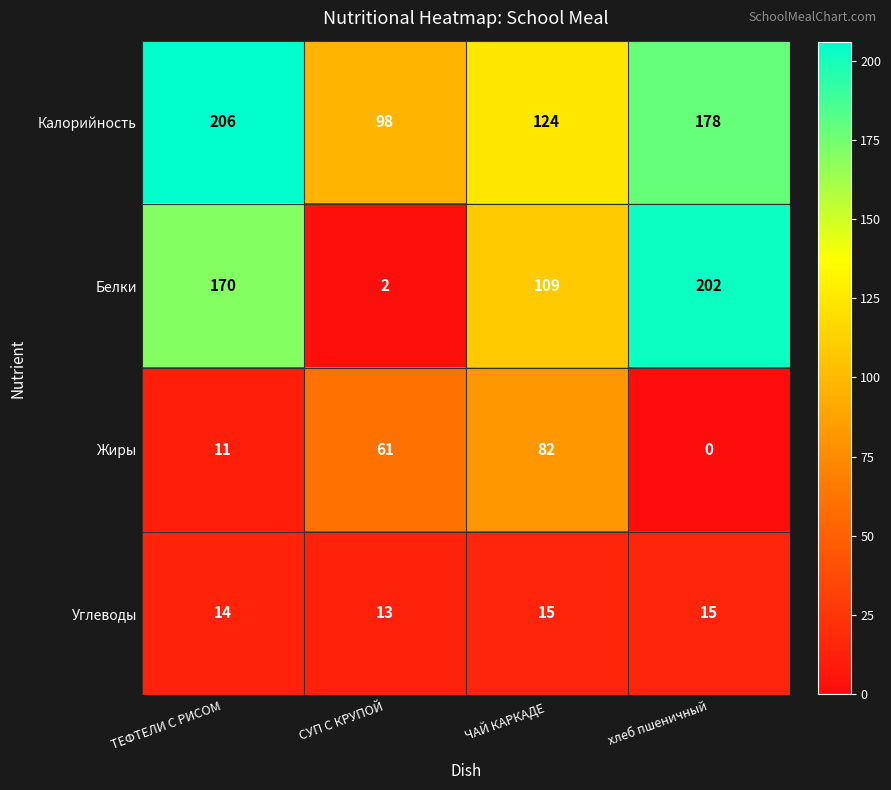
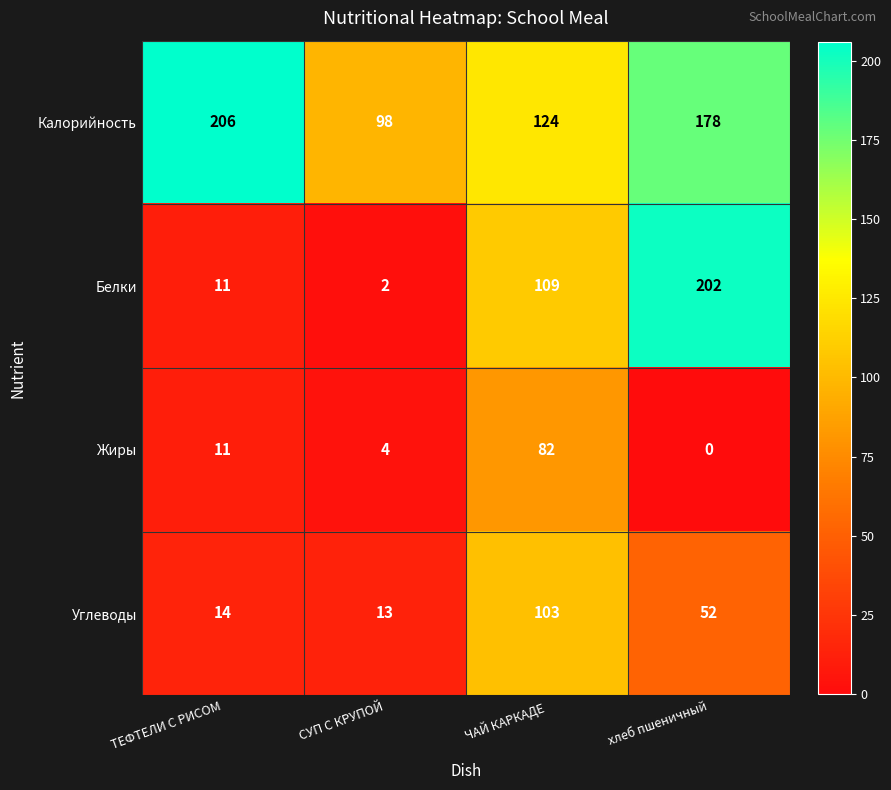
  {
    "Калорийность": {
      "ТЕФТЕЛИ С РИСОМ": 206,
      "СУП С КРУПОЙ": 98,
      "ЧАЙ КАРКАДЕ": 124,
      "хлеб пшеничный": 178
    },
    "Белки": {
-     "ТЕФТЕЛИ С РИСОМ": 170,
+     "ТЕФТЕЛИ С РИСОМ": 11,
      "СУП С КРУПОЙ": 2,
      "ЧАЙ КАРКАДЕ": 109,
      "хлеб пшеничный": 202
    },
    "Жиры": {
      "ТЕФТЕЛИ С РИСОМ": 11,
-     "СУП С КРУПОЙ": 61,
+     "СУП С КРУПОЙ": 4,
      "ЧАЙ КАРКАДЕ": 82,
      "хлеб пшеничный": 0
    },
    "Углеводы": {
      "ТЕФТЕЛИ С РИСОМ": 14,
      "СУП С КРУПОЙ": 13,
-     "ЧАЙ КАРКАДЕ": 15,
-     "хлеб пшеничный": 15
+     "ЧАЙ КАРКАДЕ": 103,
+     "хлеб пшеничный": 52
    }
  }
